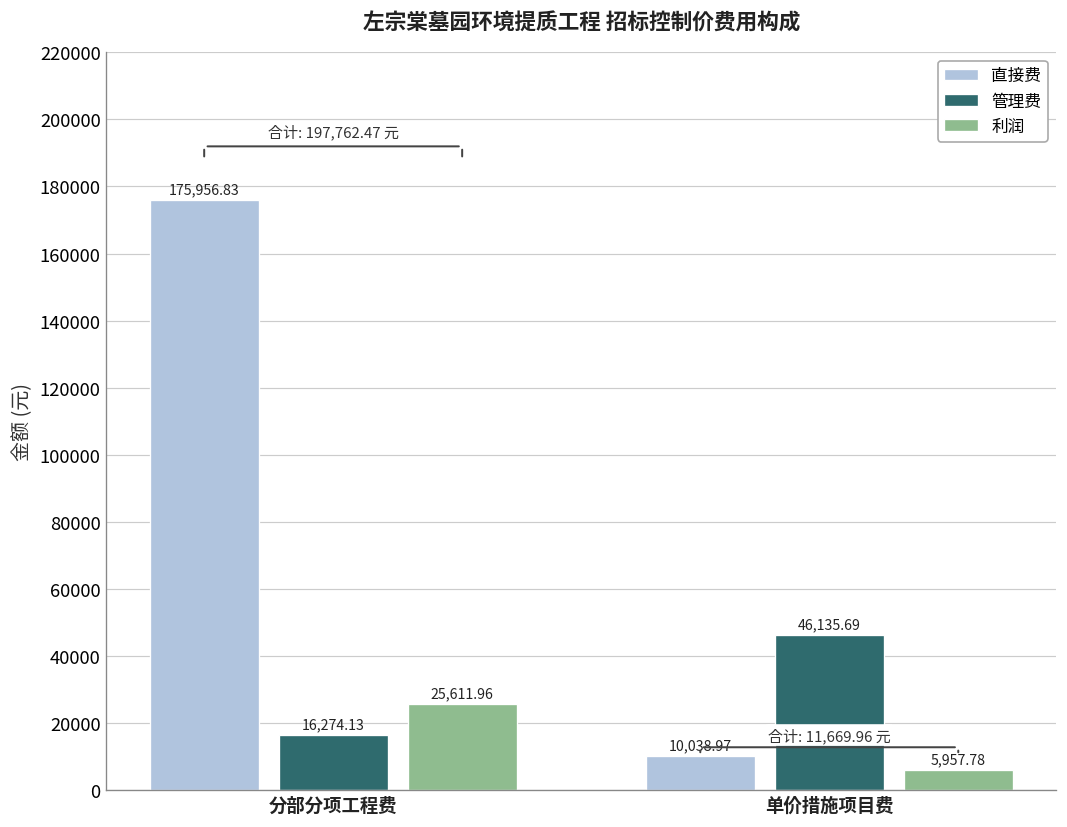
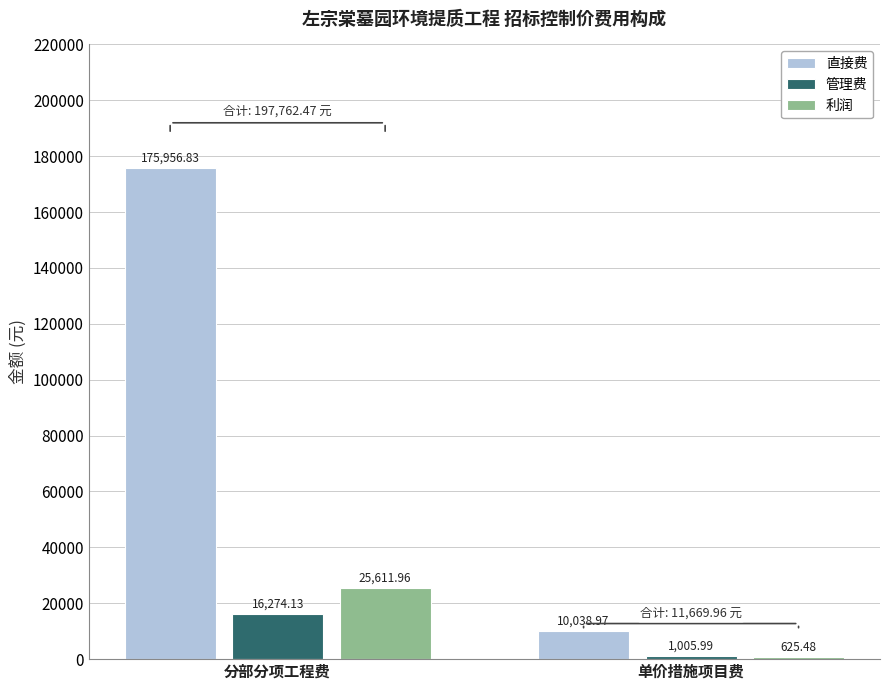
  {
    "直接费": {
      "分部分项工程费": "175,956.83",
      "单价措施项目费": "10,038.97"
    },
    "管理费": {
      "分部分项工程费": "16,274.13",
-     "单价措施项目费": "46,135.69"
+     "单价措施项目费": "1,005.99"
    },
    "利润": {
      "分部分项工程费": "25,611.96",
-     "单价措施项目费": "5,957.78"
+     "单价措施项目费": "625.48"
    }
  }
